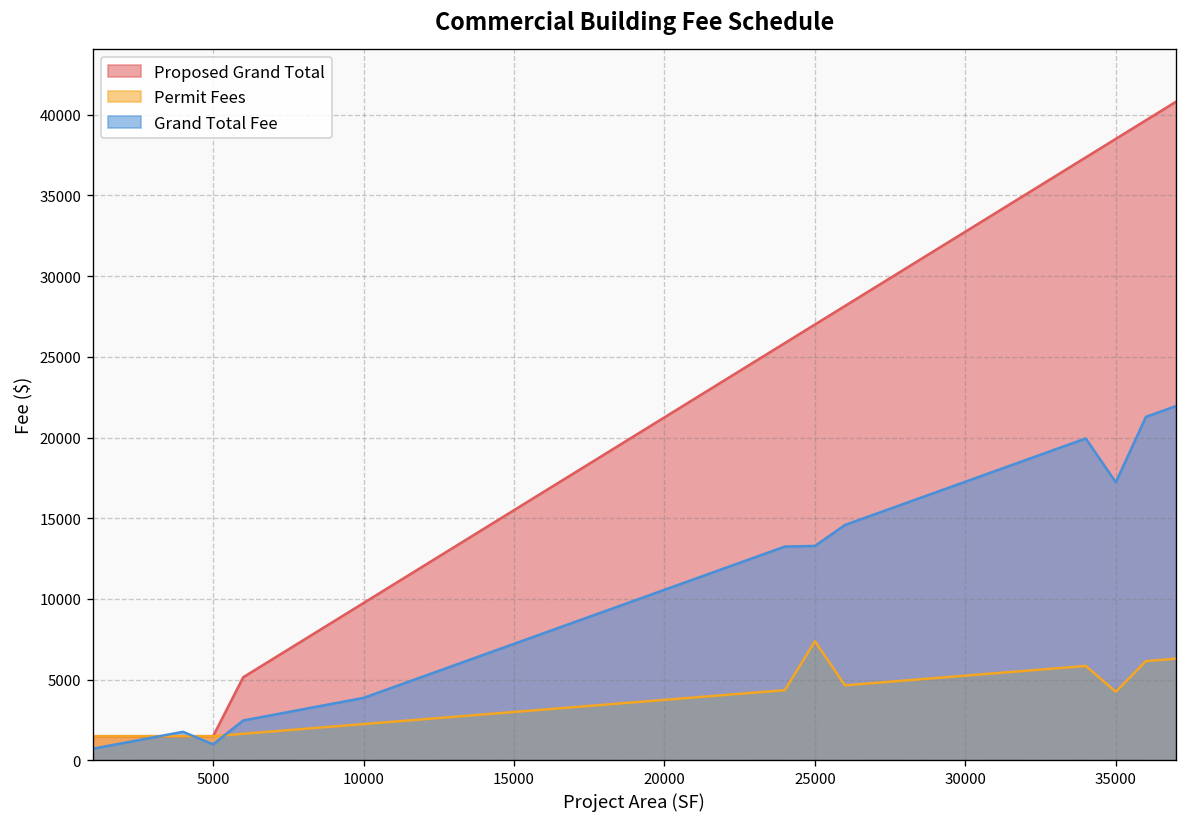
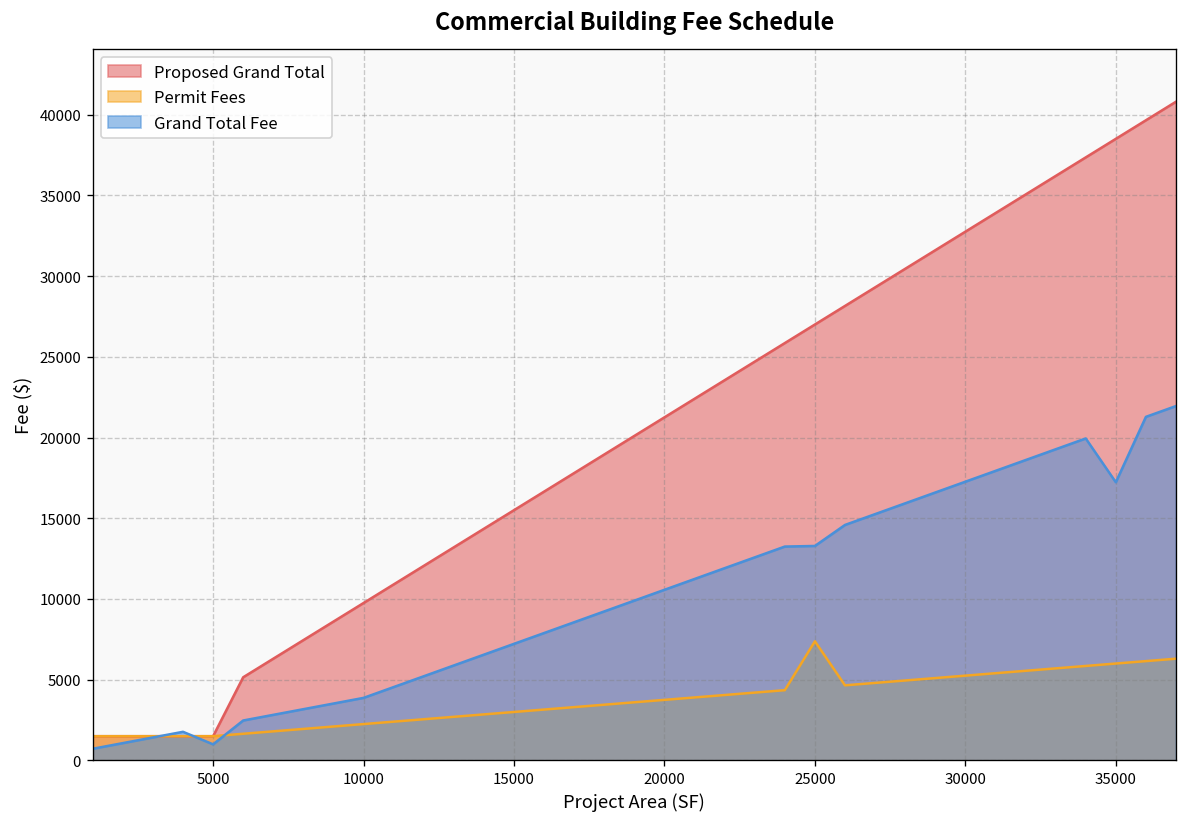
  {
    "Proposed Grand Total": {
      "10000": 9800,
      "15000": 15500,
      "20000": 21300,
      "25000": 27000,
      "30000": 32800,
      "35000": 38500
    },
    "Permit Fees": {
      "10000": 2300,
      "15000": 3000,
      "20000": 3800,
      "25000": 7400,
      "30000": 5300,
-     "35000": 4300
+     "35000": 6000
    },
    "Grand Total Fee": {
      "5000": 1000,
      "10000": 3900,
      "15000": 7200,
      "20000": 10600,
      "25000": 13300,
      "30000": 17300,
      "35000": 17200
    }
  }
